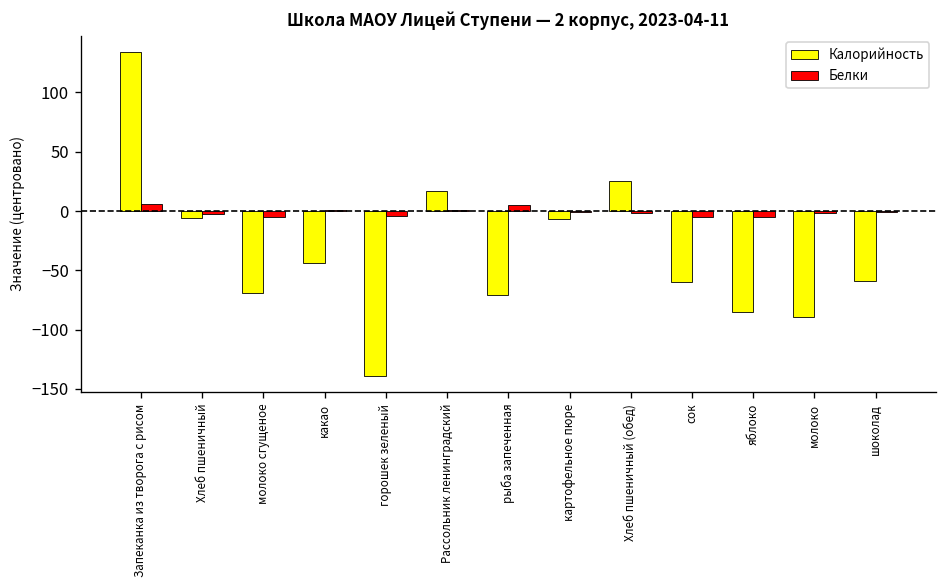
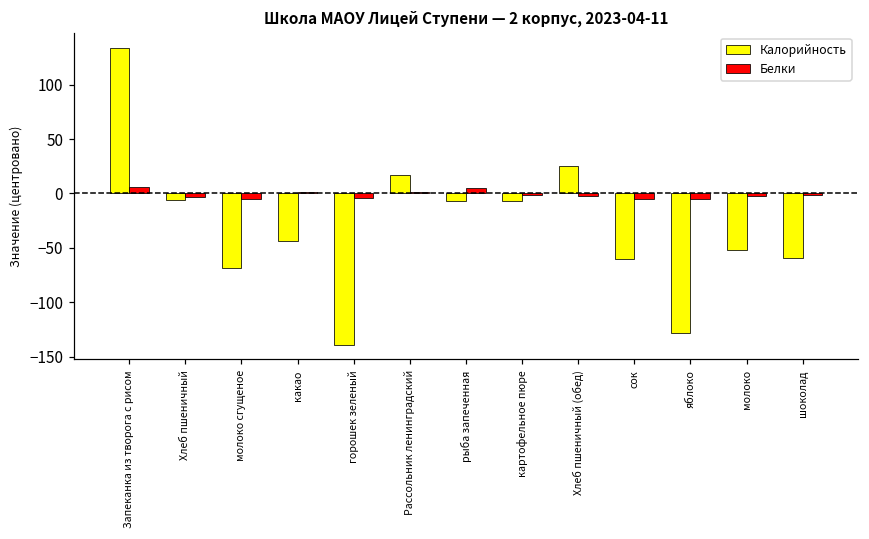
  {
    "Калорийность": {
      "Запеканка из творога с рисом": 130,
      "Хлеб пшеничный": -10,
      "молоко сгущеное": -70,
      "какао": -40,
      "горошек зеленый": -140,
      "Рассольник ленинградский": 20,
-     "рыба запеченная": -70,
+     "рыба запеченная": -10,
      "картофельное пюре": -10,
      "Хлеб пшеничный (обед)": 30,
      "сок": -60,
-     "яблоко": -90,
-     "молоко": -90,
+     "яблоко": -130,
+     "молоко": -50,
      "шоколад": -60
    },
    "Белки": {
      "Запеканка из творога с рисом": 10,
      "Хлеб пшеничный": 0,
      "молоко сгущеное": -10,
      "горошек зеленый": 0,
      "рыба запеченная": 10,
      "сок": -10,
      "яблоко": -10
    }
  }
